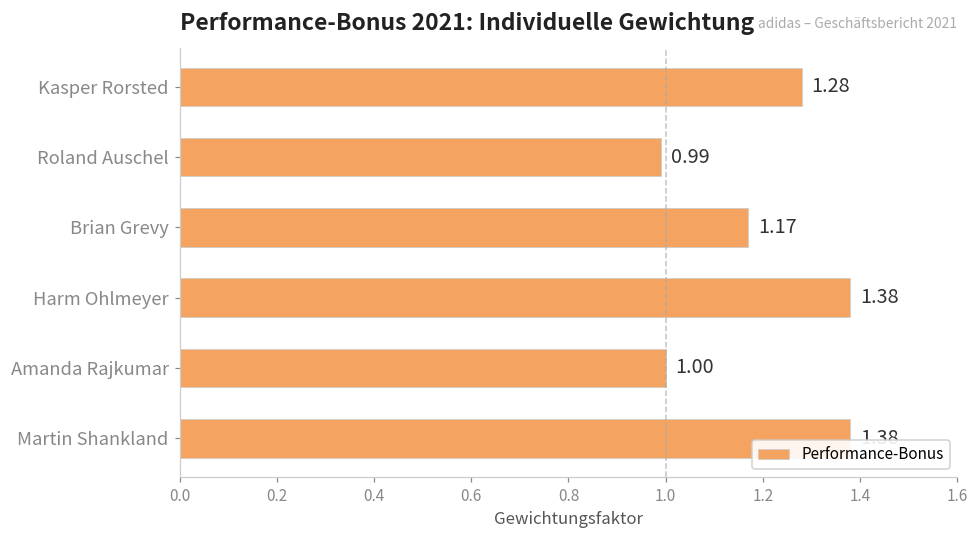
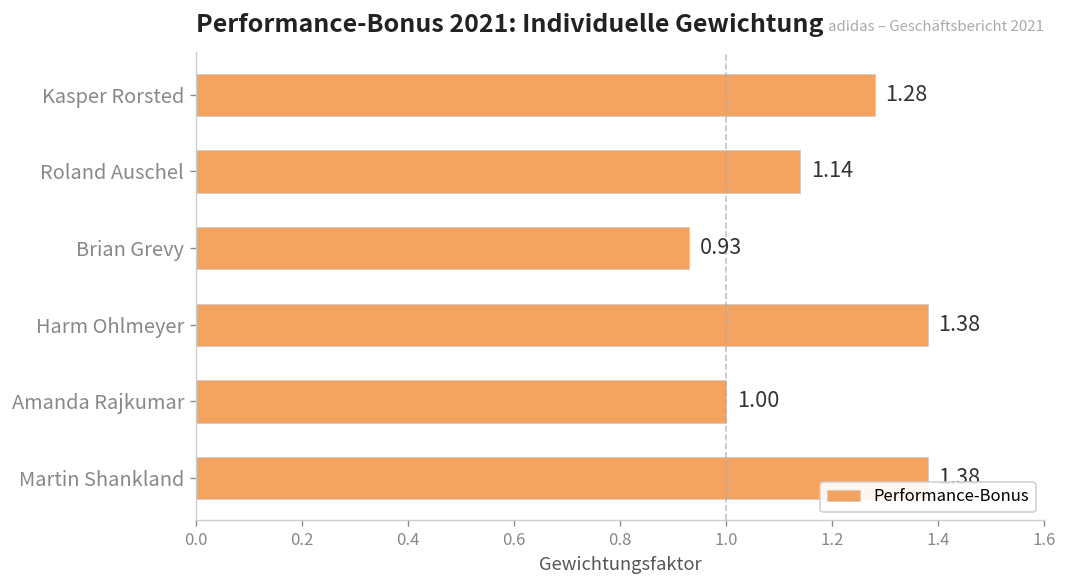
  {
    "Kasper Rorsted": 1.28,
-   "Roland Auschel": 0.99,
-   "Brian Grevy": 1.17,
+   "Roland Auschel": 1.14,
+   "Brian Grevy": 0.93,
    "Harm Ohlmeyer": 1.38,
    "Amanda Rajkumar": 1.00
  }
